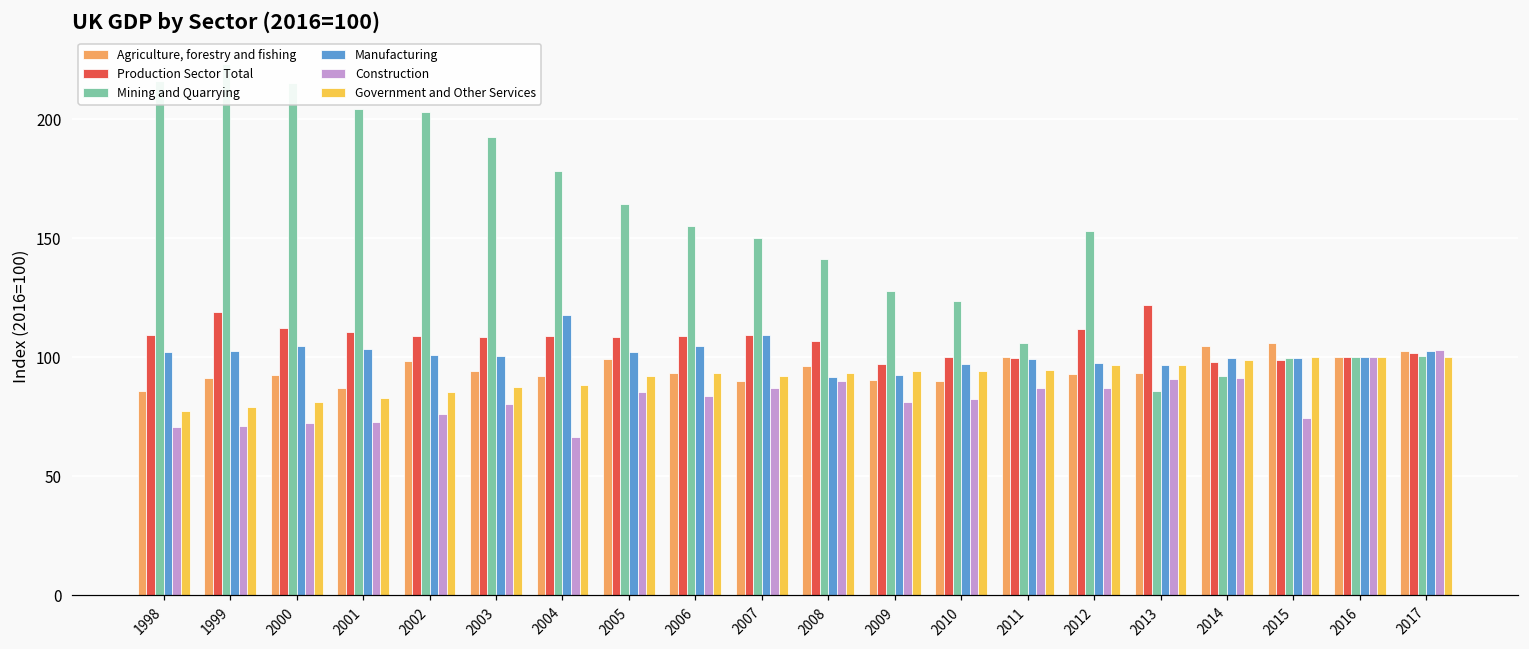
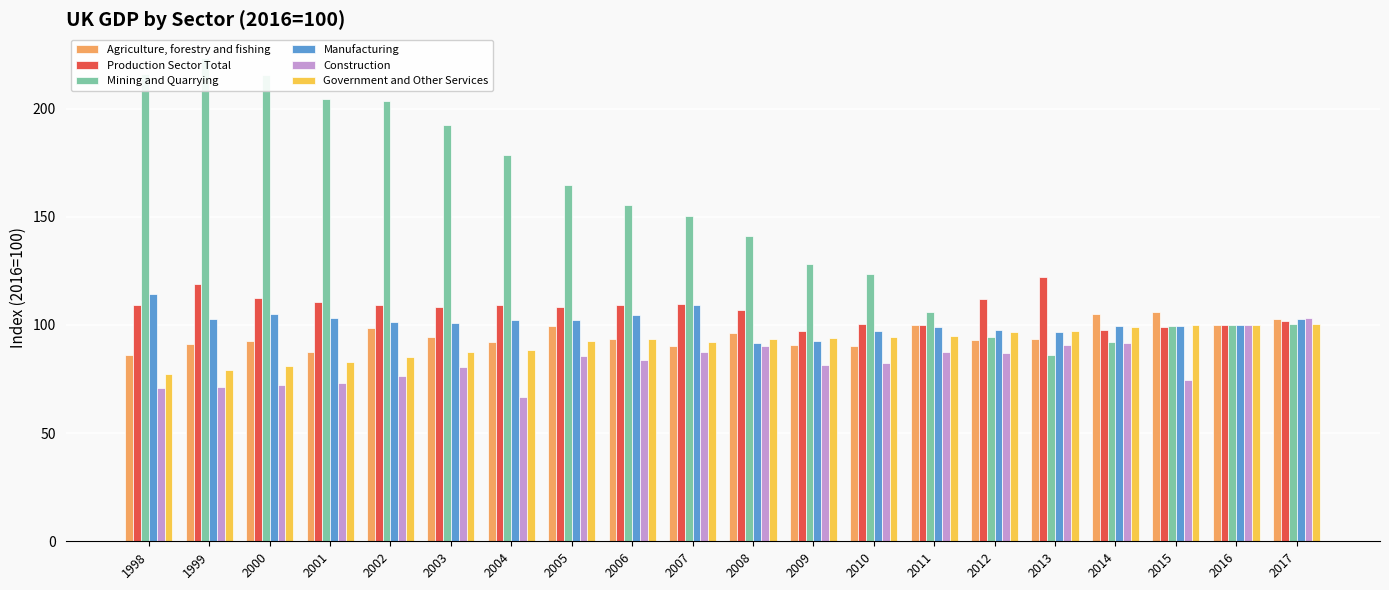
  {
    "Production Sector Total": {
      "1998": 109,
      "1999": 119,
      "2000": 112,
      "2001": 111,
      "2002": 109,
      "2003": 109,
      "2004": 109,
      "2005": 109,
      "2006": 109,
      "2007": 110,
      "2008": 107,
      "2009": 97,
      "2010": 100,
      "2011": 100,
      "2012": 112,
      "2013": 122,
      "2014": 98,
      "2015": 99,
      "2016": 100,
      "2017": 102
    },
    "Mining and Quarrying": {
      "2001": 204,
      "2002": 203,
      "2003": 193,
      "2004": 178,
      "2005": 165,
      "2006": 155,
      "2007": 150,
      "2008": 141,
      "2009": 128,
      "2010": 124,
      "2011": 106,
-     "2012": 153,
+     "2012": 95,
      "2013": 86,
      "2014": 92,
      "2015": 100,
      "2016": 100,
      "2017": 101
    },
    "Manufacturing": {
-     "1998": 102,
+     "1998": 115,
      "1999": 103,
      "2000": 105,
      "2001": 103,
      "2002": 101,
      "2003": 101,
-     "2004": 118,
+     "2004": 103,
      "2005": 103,
      "2006": 105,
      "2007": 109,
      "2008": 92,
      "2009": 93,
      "2010": 97,
      "2011": 99,
      "2012": 98,
      "2013": 97,
      "2014": 100,
      "2015": 100,
      "2016": 100,
      "2017": 103
    },
    "Construction": {
      "1998": 71,
      "1999": 71,
      "2000": 72,
      "2001": 73,
      "2002": 76,
      "2003": 80,
      "2004": 67,
      "2005": 86,
      "2006": 84,
      "2007": 87,
      "2008": 90,
      "2009": 81,
      "2010": 83,
      "2011": 87,
      "2012": 87,
      "2013": 91,
      "2014": 92,
      "2015": 74,
      "2016": 100,
      "2017": 103
    }
  }
